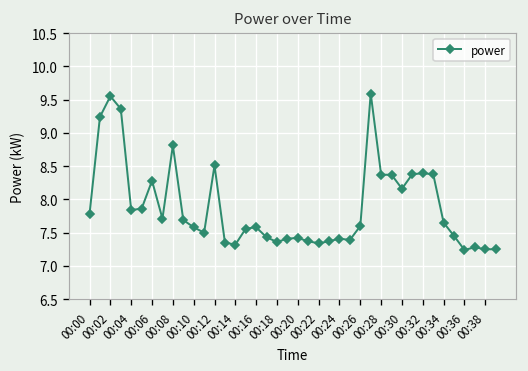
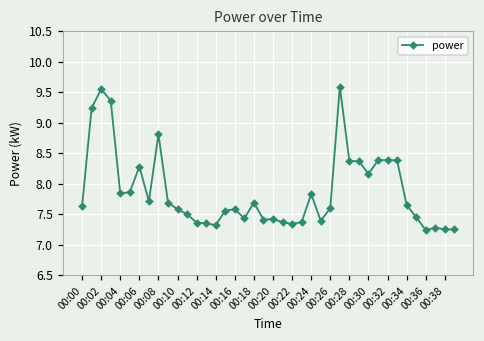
  {
-   "00:00": 7.8,
+   "00:00": 7.6,
    "00:02": 9.6,
    "00:04": 7.8,
    "00:06": 8.3,
    "00:08": 8.8,
    "00:10": 7.6,
-   "00:12": 8.5,
+   "00:12": 7.4,
    "00:14": 7.3,
    "00:16": 7.6,
-   "00:18": 7.4,
+   "00:18": 7.7,
    "00:20": 7.4,
    "00:22": 7.3,
-   "00:24": 7.4,
+   "00:24": 7.8,
    "00:26": 7.6,
    "00:28": 8.4,
    "00:30": 8.2,
    "00:32": 8.4,
    "00:34": 7.7,
    "00:36": 7.2,
    "00:38": 7.3
  }
